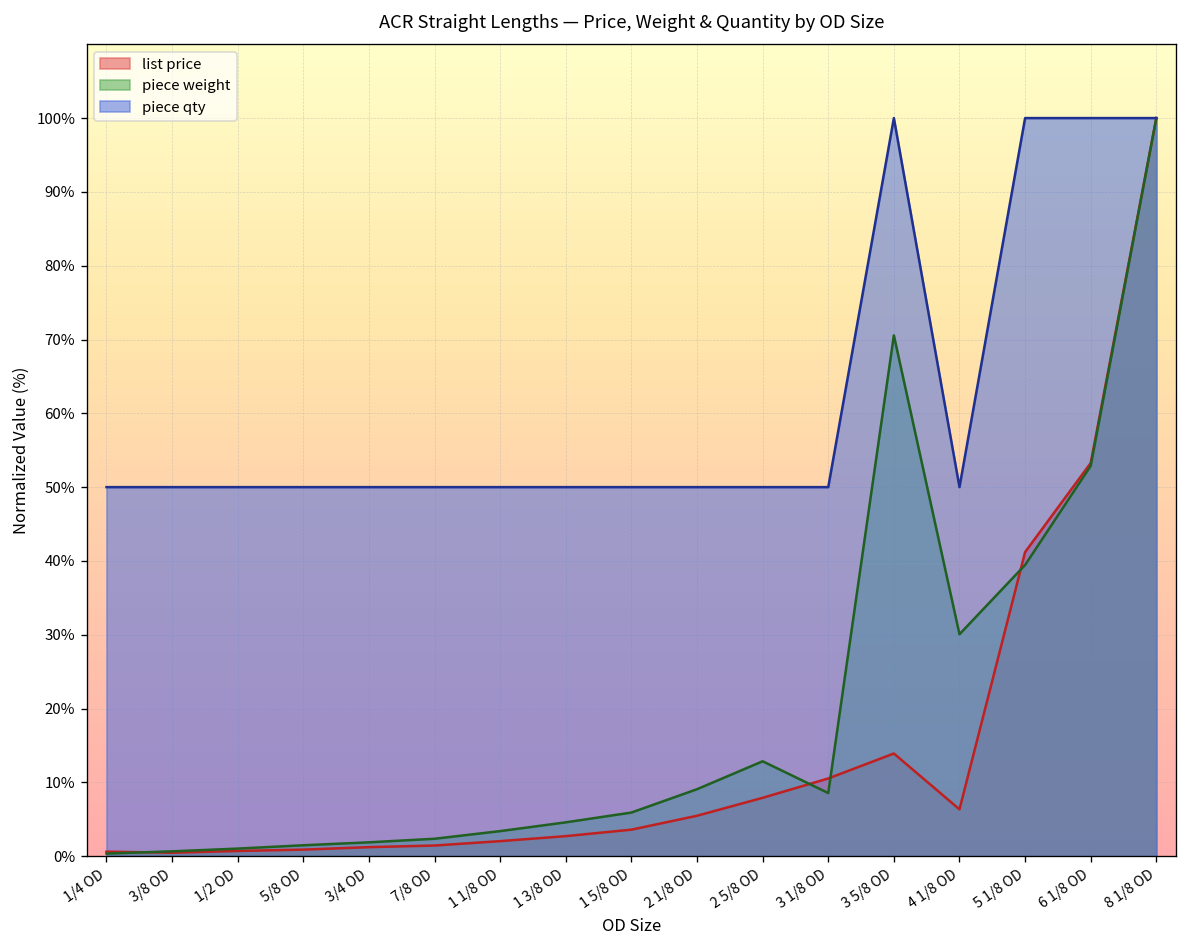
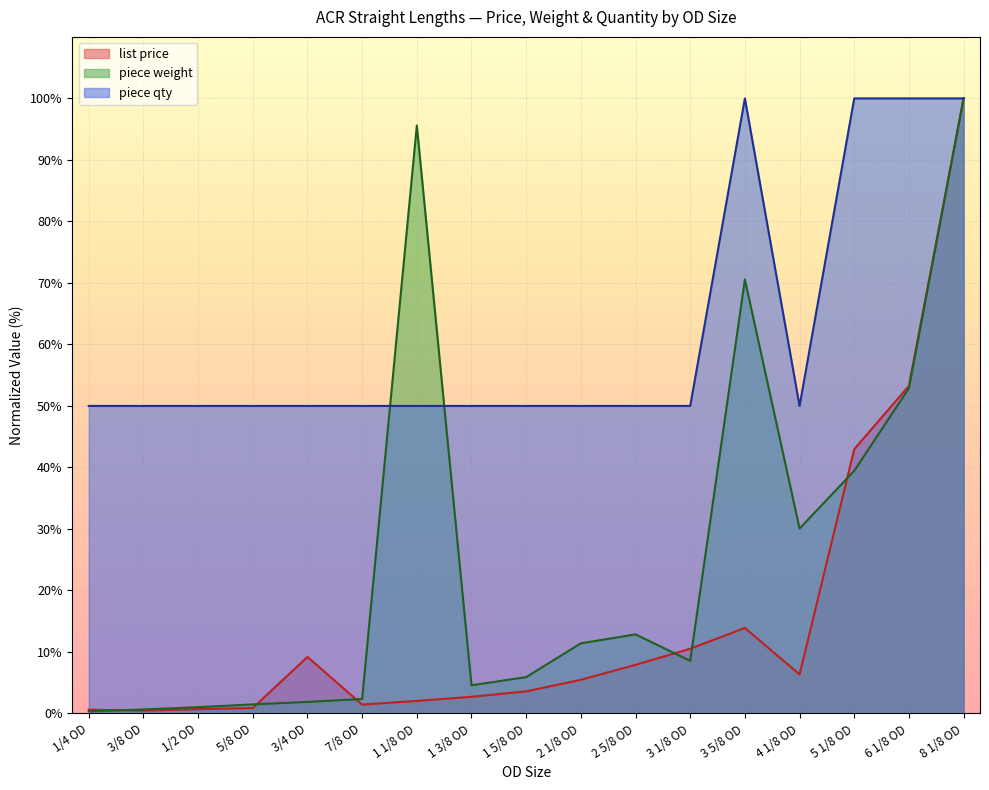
  {
    "list price": {
      "5/8 OD": "1%",
-     "3/4 OD": "1%",
+     "3/4 OD": "9%",
      "7/8 OD": "1%",
      "1 1/8 OD": "2%",
      "1 3/8 OD": "3%",
      "1 5/8 OD": "4%",
      "2 1/8 OD": "5%",
      "2 5/8 OD": "8%",
      "3 1/8 OD": "11%",
      "3 5/8 OD": "14%",
      "4 1/8 OD": "6%",
-     "5 1/8 OD": "41%"
+     "5 1/8 OD": "43%"
    },
    "piece weight": {
      "5/8 OD": "1%",
      "3/4 OD": "2%",
      "7/8 OD": "2%",
-     "1 1/8 OD": "3%",
+     "1 1/8 OD": "96%",
      "1 3/8 OD": "5%",
      "1 5/8 OD": "6%",
-     "2 1/8 OD": "9%",
+     "2 1/8 OD": "11%",
      "2 5/8 OD": "13%",
      "3 1/8 OD": "9%",
      "3 5/8 OD": "71%",
      "4 1/8 OD": "30%",
      "5 1/8 OD": "39%"
    },
    "piece qty": {
      "1/4 OD": "50%",
      "3/8 OD": "50%",
      "1/2 OD": "50%",
      "5/8 OD": "50%",
      "3/4 OD": "50%",
      "7/8 OD": "50%",
      "1 1/8 OD": "50%",
      "1 3/8 OD": "50%",
      "1 5/8 OD": "50%",
      "2 1/8 OD": "50%",
      "2 5/8 OD": "50%",
      "3 1/8 OD": "50%",
      "3 5/8 OD": "100%",
      "4 1/8 OD": "50%",
      "5 1/8 OD": "100%",
      "6 1/8 OD": "100%"
    }
  }
